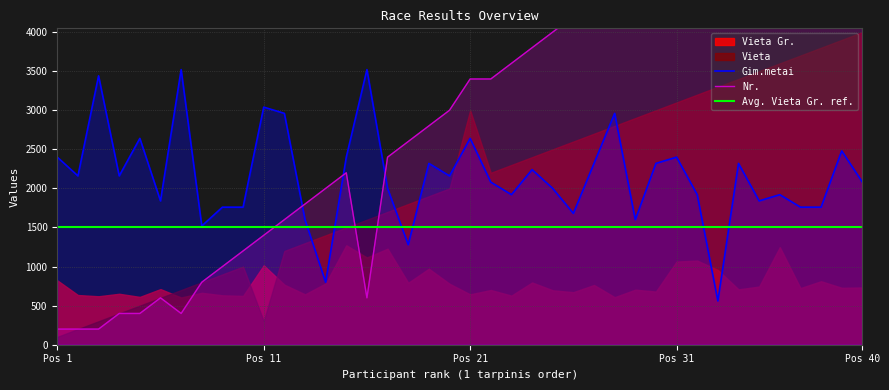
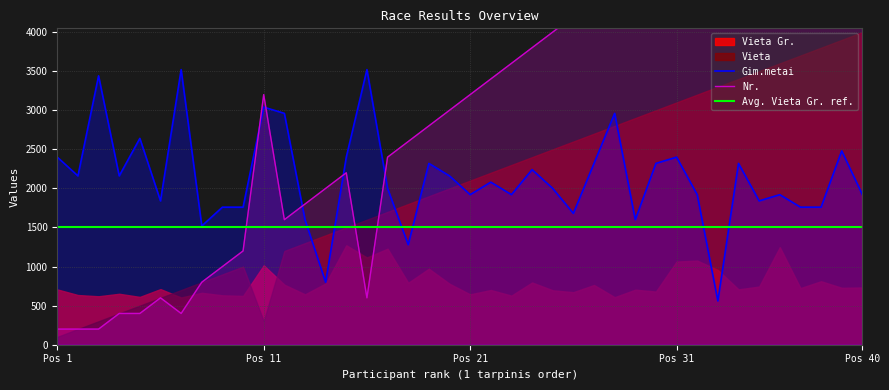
  {
    "Vieta Gr.": {
-     "Pos 1": 800,
+     "Pos 1": 700,
      "Pos 11": 1000,
      "Pos 21": 600,
      "Pos 31": 1100,
      "Pos 40": 700
    },
    "Gim.metai": {
      "Pos 1": 2400,
      "Pos 11": 3000,
-     "Pos 21": 2600,
+     "Pos 21": 1900,
      "Pos 31": 2400,
-     "Pos 40": 2100
+     "Pos 40": 1900
    },
    "Nr.": {
      "Pos 1": 200,
-     "Pos 11": 1400,
-     "Pos 21": 3400
+     "Pos 11": 3200,
+     "Pos 21": 3200
    },
    "Vieta": {
      "Pos 1": 100,
      "Pos 11": 300,
-     "Pos 21": 3000,
+     "Pos 21": 2100,
      "Pos 31": 3100,
      "Pos 40": 4000
    }
  }
